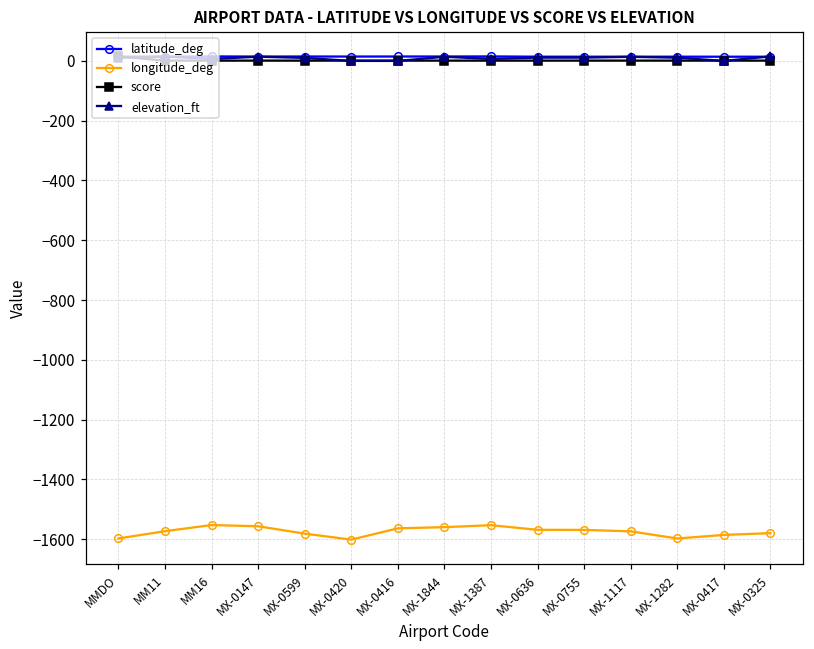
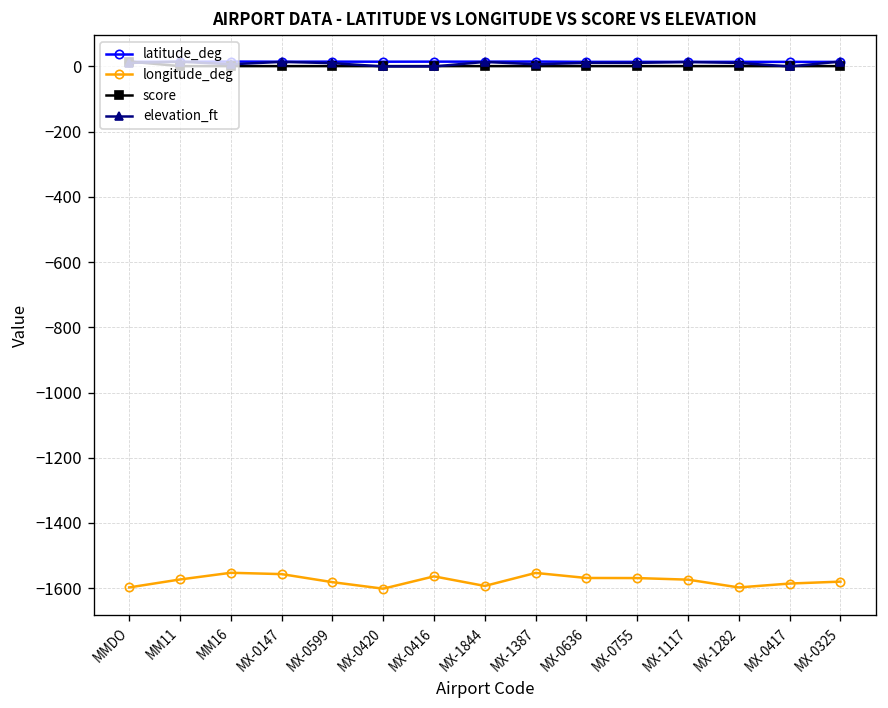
  {
    "latitude_deg": {
      "MX-0420": 10,
      "MX-0416": 10,
      "MX-0417": 10
    },
    "longitude_deg": {
      "MMDO": -1600,
      "MM11": -1570,
      "MM16": -1550,
      "MX-0147": -1560,
      "MX-0599": -1580,
      "MX-0420": -1600,
      "MX-0416": -1560,
-     "MX-1844": -1560,
+     "MX-1844": -1590,
      "MX-1387": -1550,
      "MX-0636": -1570,
      "MX-0755": -1570,
      "MX-1117": -1570,
      "MX-1282": -1600,
      "MX-0417": -1590,
      "MX-0325": -1580
    },
    "score": {
      "MX-0147": 0,
      "MX-1844": 0,
      "MX-0636": 0,
      "MX-0755": 0,
      "MX-1117": 0,
      "MX-1282": 0,
      "MX-0325": 0
    }
  }
